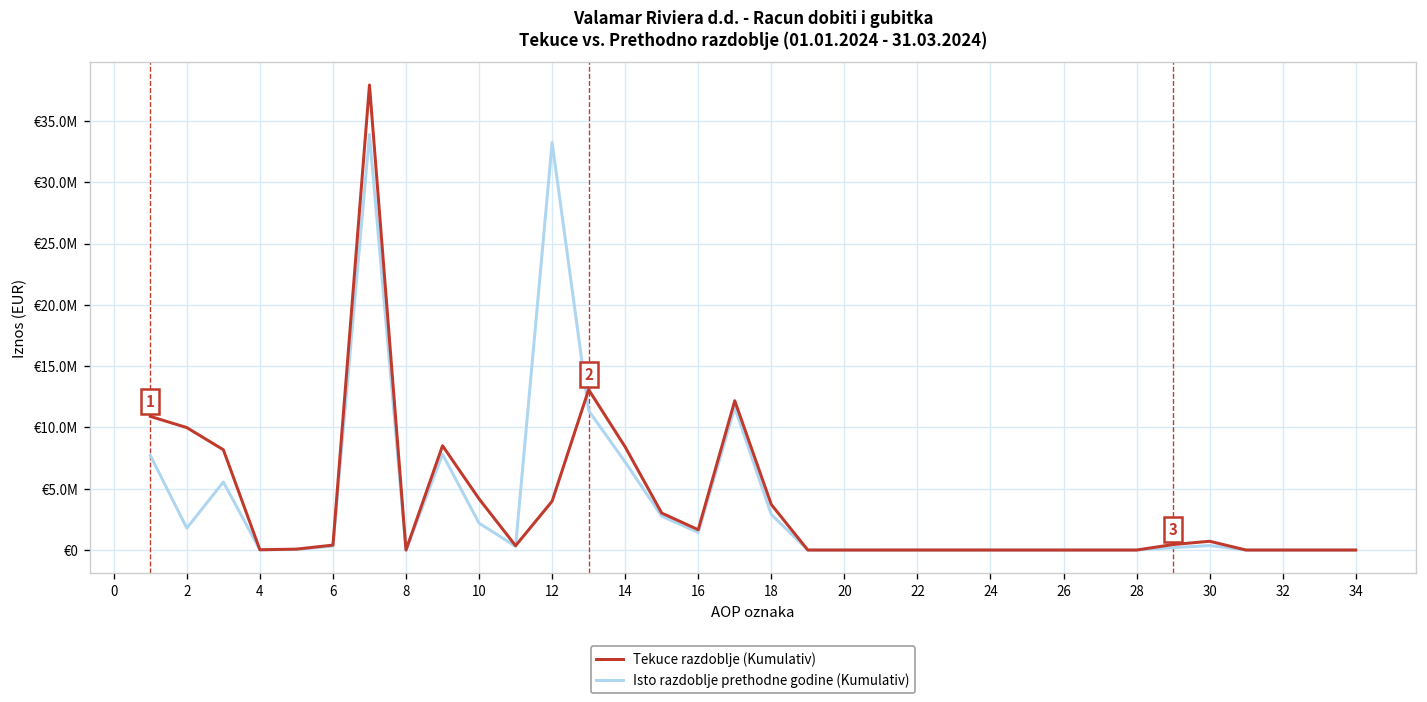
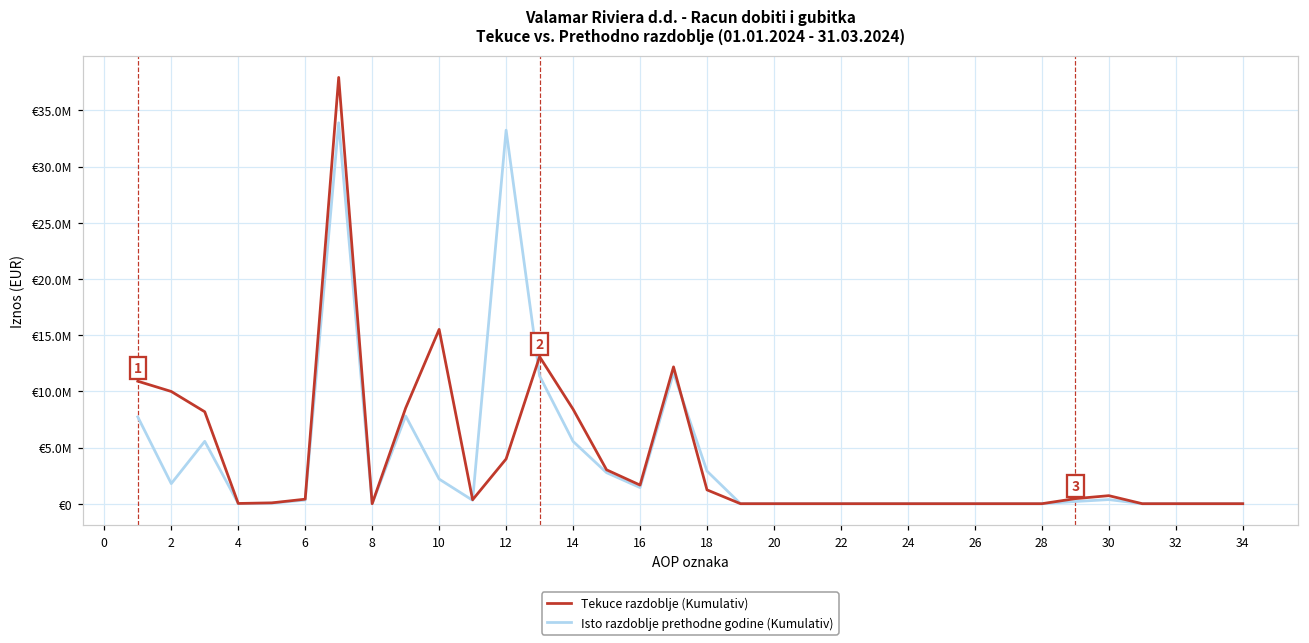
  {
    "Tekuce razdoblje (Kumulativ)": {
      "2": "€10000000",
-     "10": "€4200000",
+     "10": "€15500000",
      "12": "€4000000",
      "14": "€8400000",
-     "18": "€3700000",
+     "18": "€1200000",
      "30": "€700000"
    },
    "Isto razdoblje prethodne godine (Kumulativ)": {
      "2": "€1800000",
      "10": "€2200000",
      "12": "€33200000",
-     "14": "€7200000",
+     "14": "€5500000",
      "18": "€2900000",
      "30": "€400000"
    }
  }
